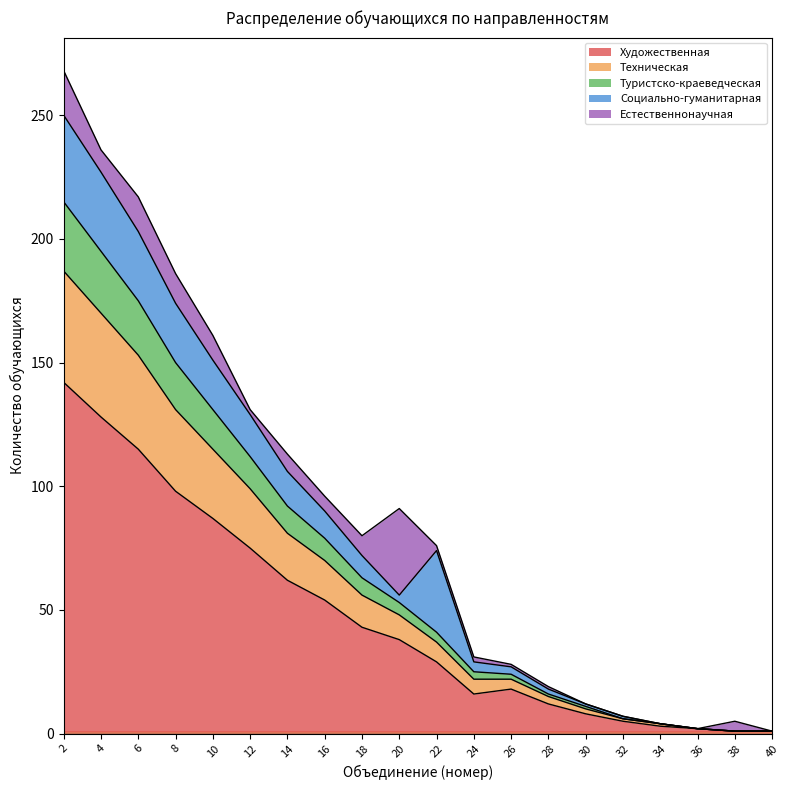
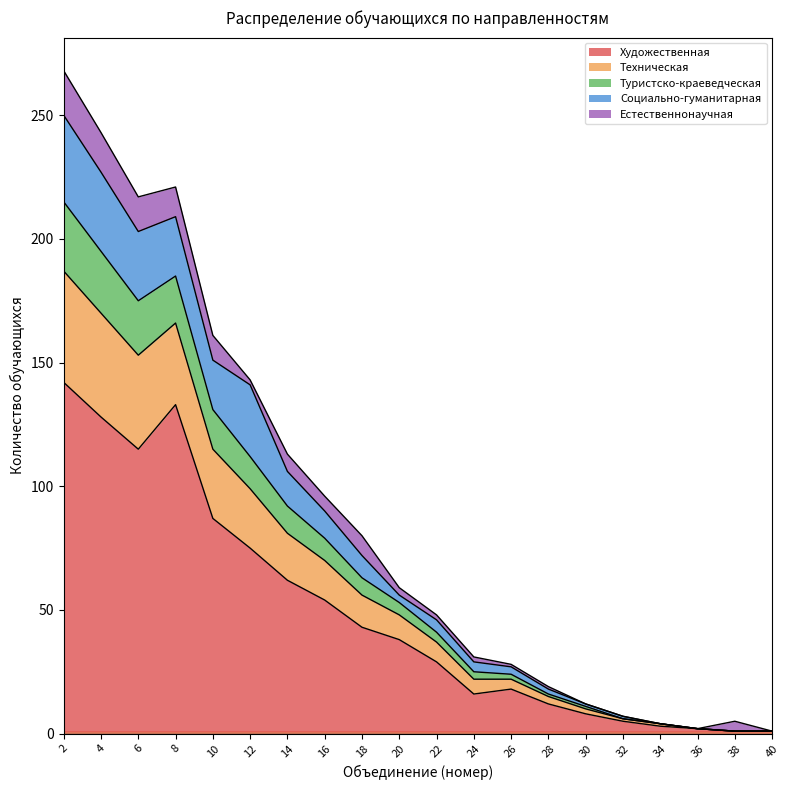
  {
    "Художественная": {
      "2": 142,
      "4": 128,
      "6": 115,
-     "8": 98,
+     "8": 133,
      "10": 87,
      "12": 75,
      "14": 62,
      "16": 54,
      "18": 43,
      "20": 38,
      "22": 29,
      "24": 16,
      "26": 18,
      "28": 12,
      "30": 8
    },
    "Техническая": {
      "2": 45,
      "4": 42,
      "6": 38,
      "8": 33,
      "10": 28,
      "12": 24,
      "14": 19,
      "16": 16,
      "18": 13,
      "20": 10,
      "22": 8,
      "24": 6,
      "26": 4
    },
    "Туристско-краеведческая": {
      "2": 28,
      "4": 25,
      "6": 22,
      "8": 19,
      "10": 16,
      "12": 13,
      "14": 11,
      "16": 9,
      "18": 7,
      "20": 5,
      "22": 4,
      "24": 3,
      "26": 2
    },
    "Социально-гуманитарная": {
      "2": 35,
      "4": 32,
      "6": 28,
      "8": 24,
      "10": 20,
-     "12": 17,
+     "12": 29,
      "14": 14,
      "16": 11,
      "18": 9,
      "20": 3,
-     "22": 33,
+     "22": 5,
      "24": 4
    },
    "Естественнонаучная": {
      "2": 18,
-     "4": 9,
+     "4": 16,
      "6": 14,
      "8": 12,
      "10": 10,
      "12": 2,
      "14": 7,
      "16": 6,
      "18": 8,
-     "20": 35,
+     "20": 3,
      "22": 2,
      "24": 2,
      "38": 4
    }
  }
